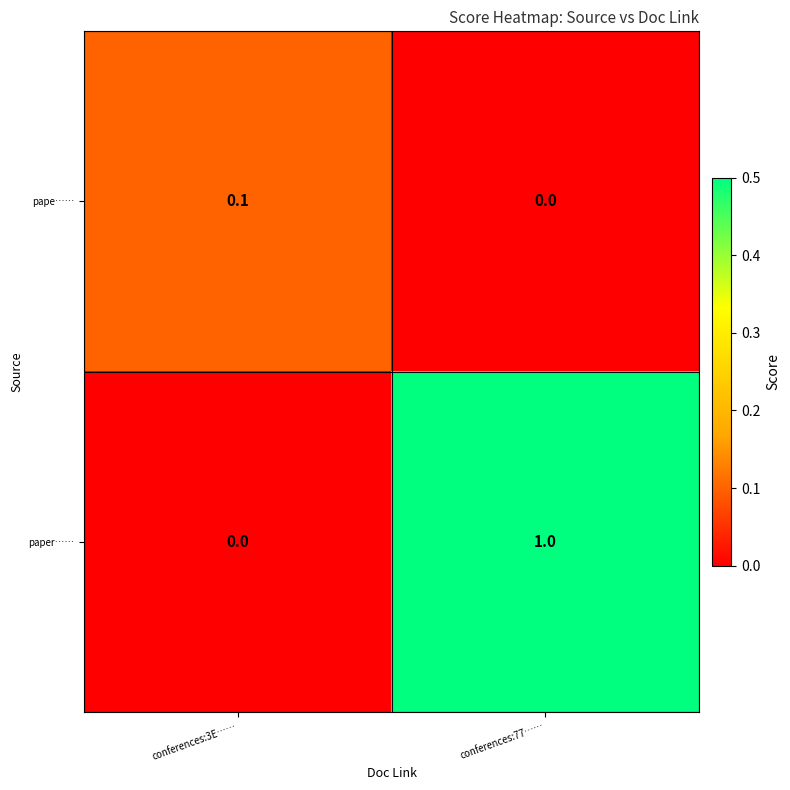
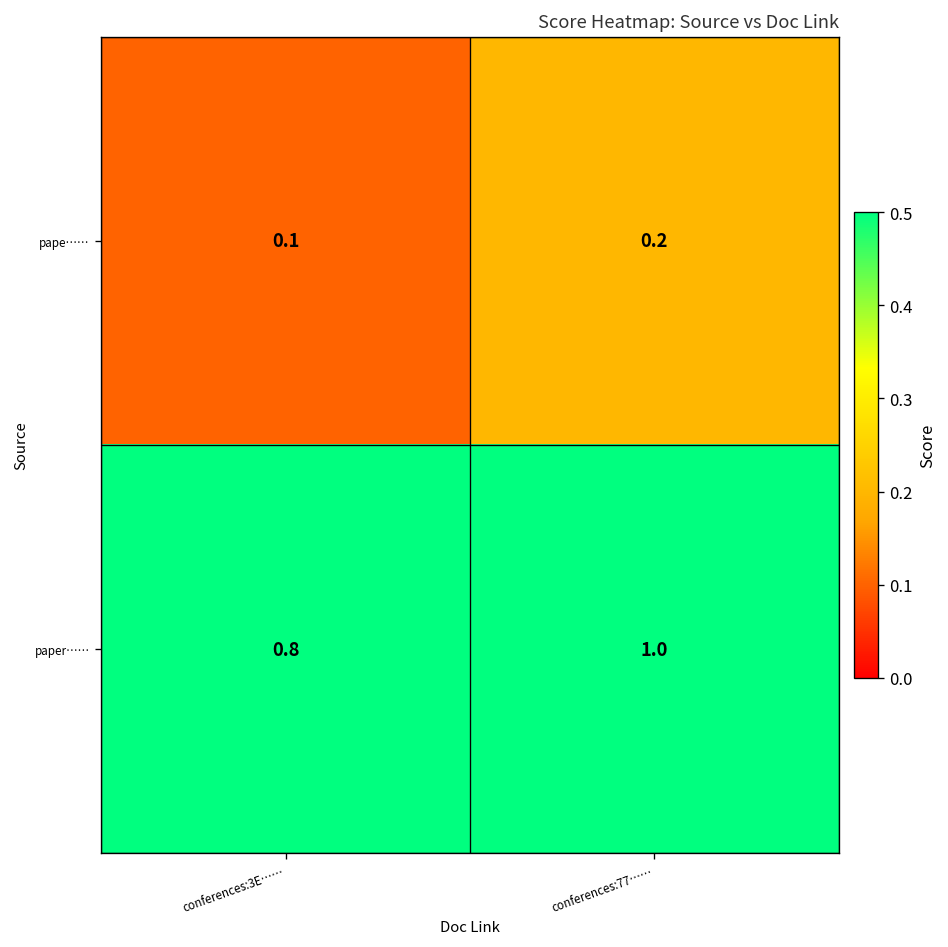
  {
    "pape……": {
      "conferences:3E……": 0.1,
-     "conferences:77……": 0.0
+     "conferences:77……": 0.2
    },
    "paper……": {
-     "conferences:3E……": 0.0,
+     "conferences:3E……": 0.8,
      "conferences:77……": 1.0
    }
  }
